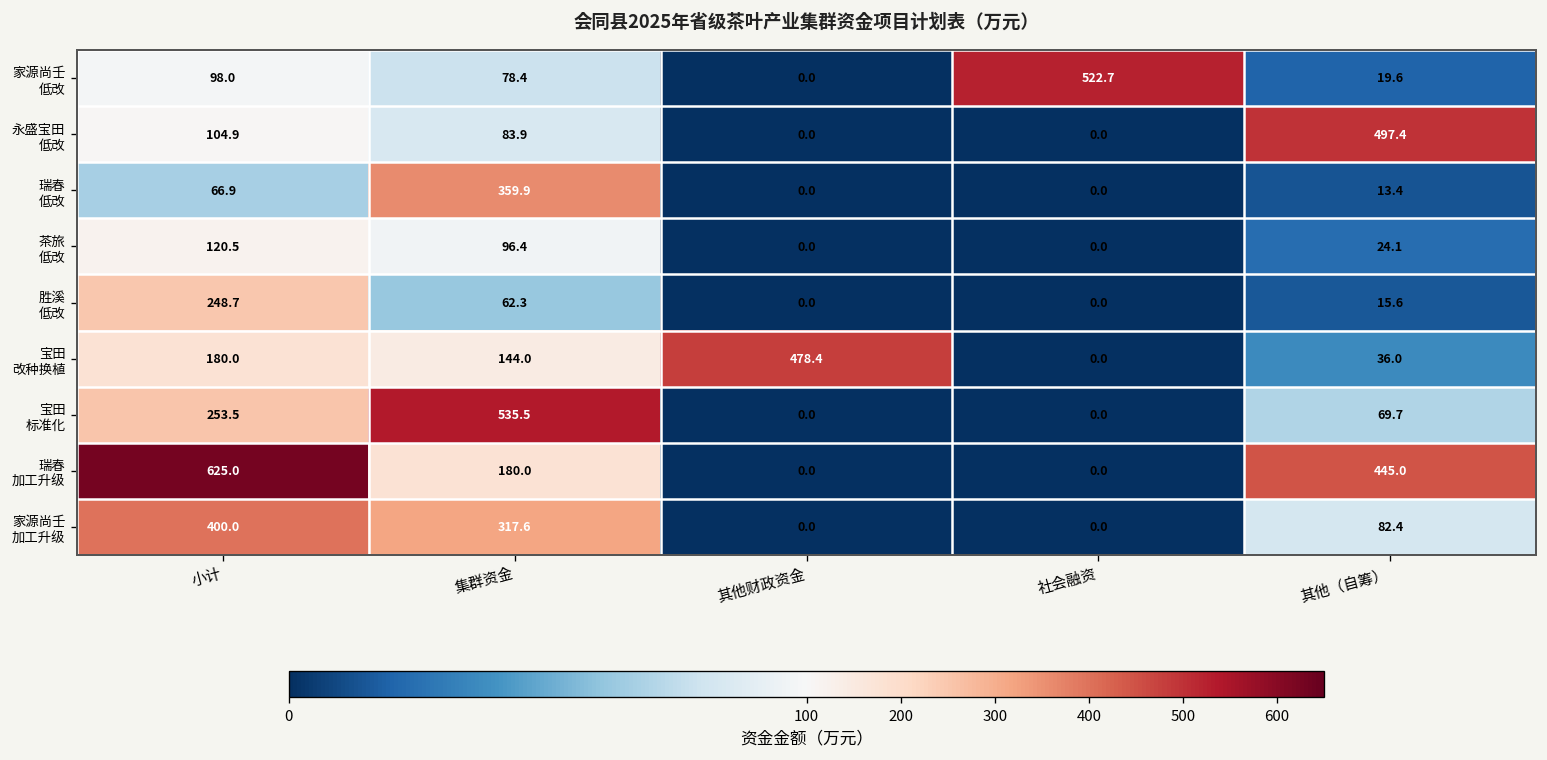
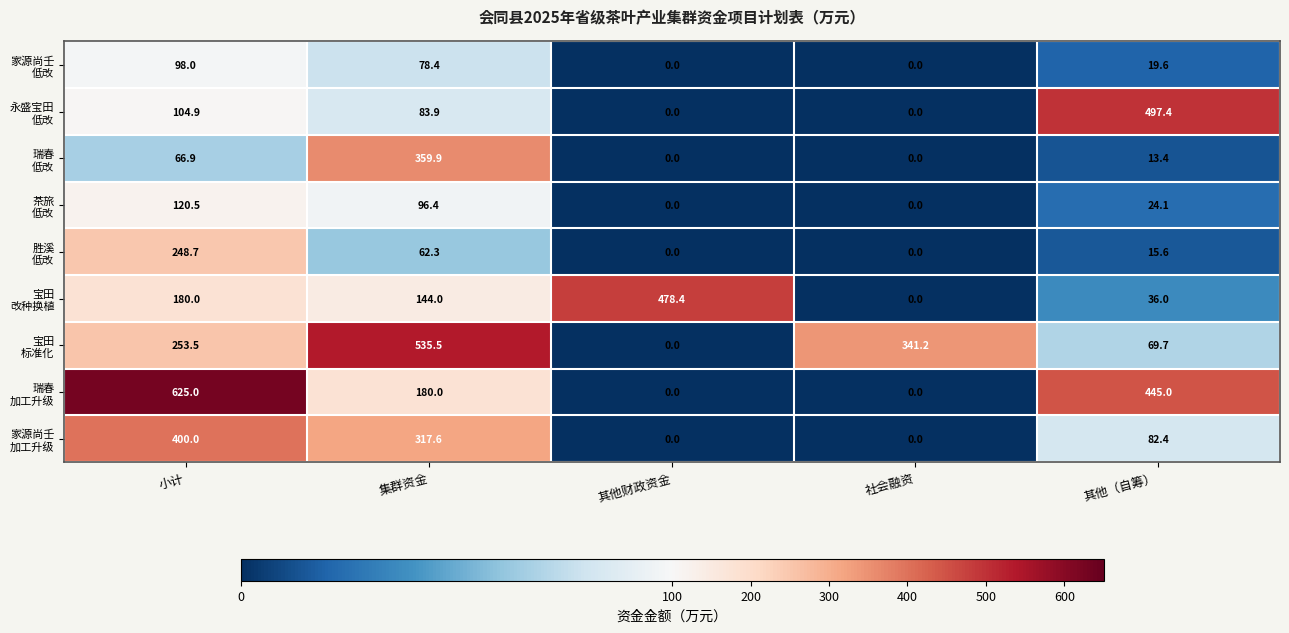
  {
    "家源尚壬 低改": {
      "小计": 98.0,
      "集群资金": 78.4,
      "其他财政资金": 0.0,
-     "社会融资": 522.7,
+     "社会融资": 0.0,
      "其他（自筹）": 19.6
    },
    "永盛宝田 低改": {
      "小计": 104.9,
      "集群资金": 83.9,
      "其他财政资金": 0.0,
      "社会融资": 0.0,
      "其他（自筹）": 497.4
    },
    "瑞春 低改": {
      "小计": 66.9,
      "集群资金": 359.9,
      "其他财政资金": 0.0,
      "社会融资": 0.0,
      "其他（自筹）": 13.4
    },
    "茶旅 低改": {
      "小计": 120.5,
      "集群资金": 96.4,
      "其他财政资金": 0.0,
      "社会融资": 0.0,
      "其他（自筹）": 24.1
    },
    "胜溪 低改": {
      "小计": 248.7,
      "集群资金": 62.3,
      "其他财政资金": 0.0,
      "社会融资": 0.0,
      "其他（自筹）": 15.6
    },
    "宝田 改种换植": {
      "小计": 180.0,
      "集群资金": 144.0,
      "其他财政资金": 478.4,
      "社会融资": 0.0,
      "其他（自筹）": 36.0
    },
    "宝田 标准化": {
      "小计": 253.5,
      "集群资金": 535.5,
      "其他财政资金": 0.0,
-     "社会融资": 0.0,
+     "社会融资": 341.2,
      "其他（自筹）": 69.7
    },
    "瑞春 加工升级": {
      "小计": 625.0,
      "集群资金": 180.0,
      "其他财政资金": 0.0,
      "社会融资": 0.0,
      "其他（自筹）": 445.0
    },
    "家源尚壬 加工升级": {
      "小计": 400.0,
      "集群资金": 317.6,
      "其他财政资金": 0.0,
      "社会融资": 0.0,
      "其他（自筹）": 82.4
    }
  }
